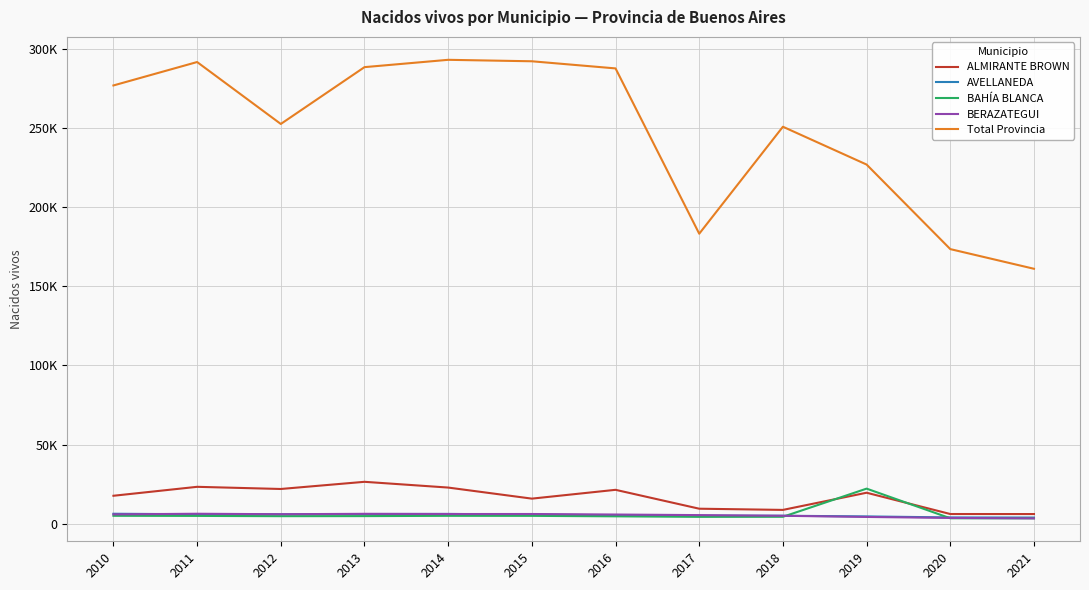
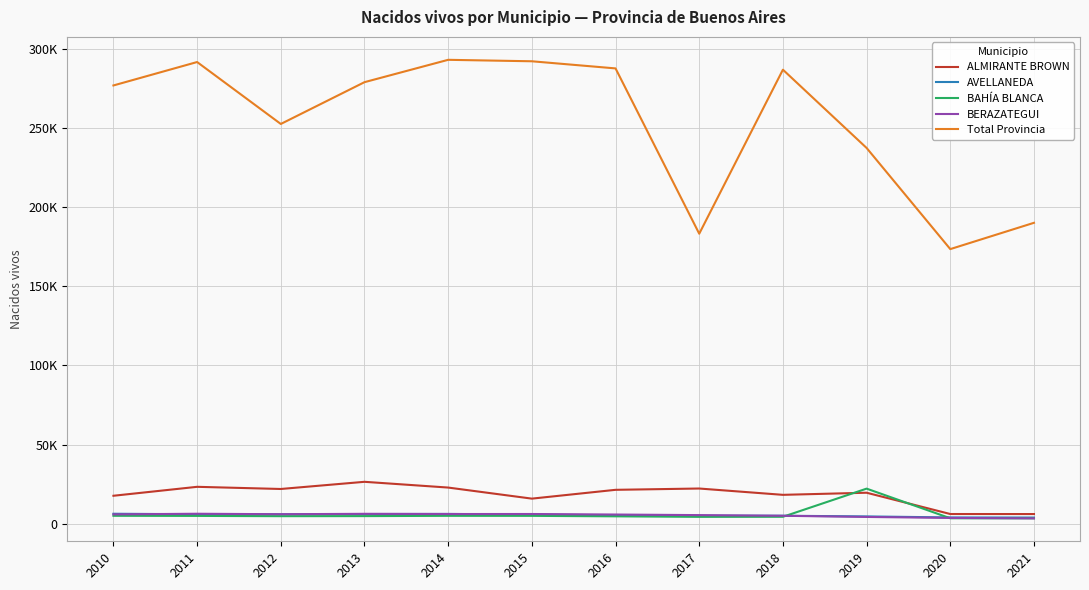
  {
    "ALMIRANTE BROWN": {
      "2010": 18000,
      "2011": 23000,
      "2012": 22000,
      "2013": 26000,
      "2014": 23000,
      "2015": 16000,
      "2016": 21000,
-     "2017": 9000,
-     "2018": 9000,
+     "2017": 22000,
+     "2018": 18000,
      "2019": 20000,
      "2020": 6000,
      "2021": 6000
    },
    "BAHÍA BLANCA": {
      "2019": 22000
    },
    "Total Provincia": {
      "2010": 277000,
      "2011": 292000,
      "2012": 253000,
-     "2013": 288000,
+     "2013": 279000,
      "2014": 293000,
      "2015": 292000,
      "2016": 288000,
      "2017": 183000,
-     "2018": 251000,
-     "2019": 227000,
+     "2018": 287000,
+     "2019": 237000,
      "2020": 173000,
-     "2021": 161000
+     "2021": 190000
    }
  }
